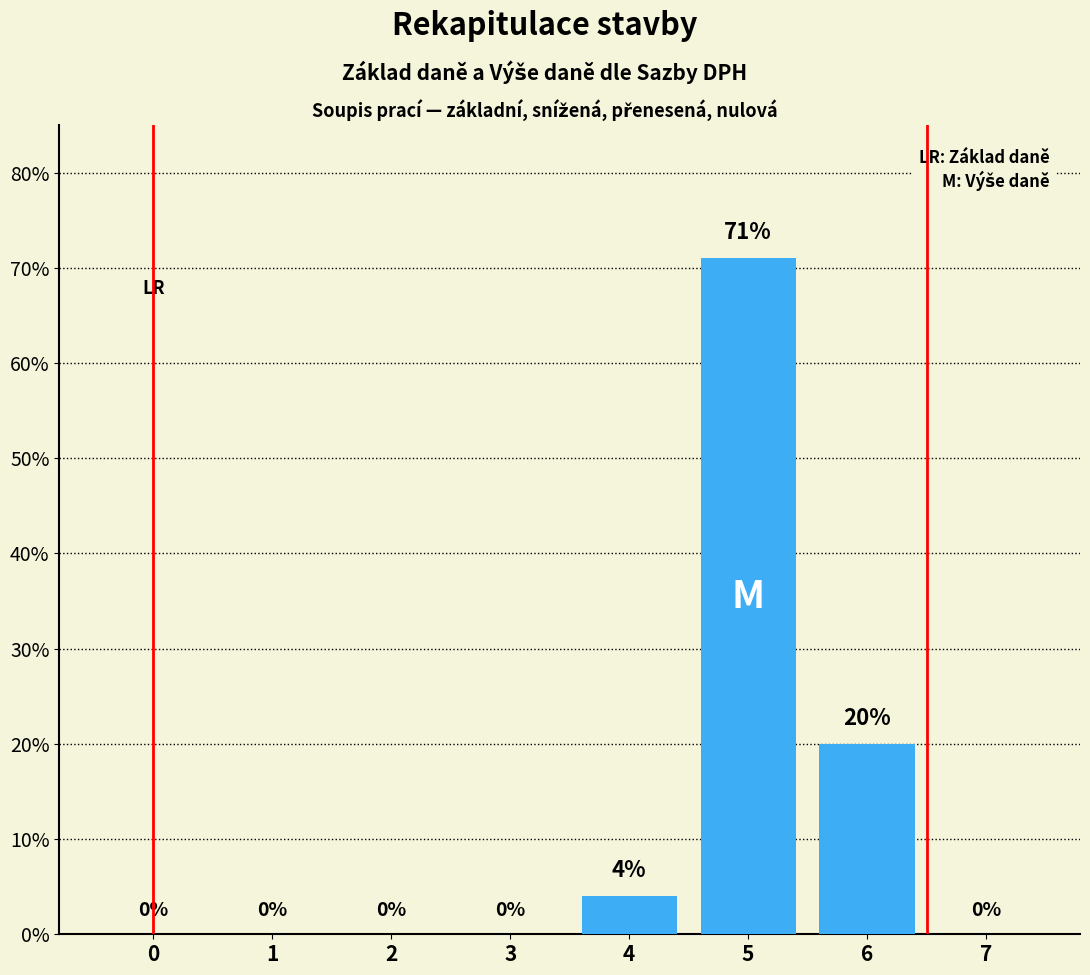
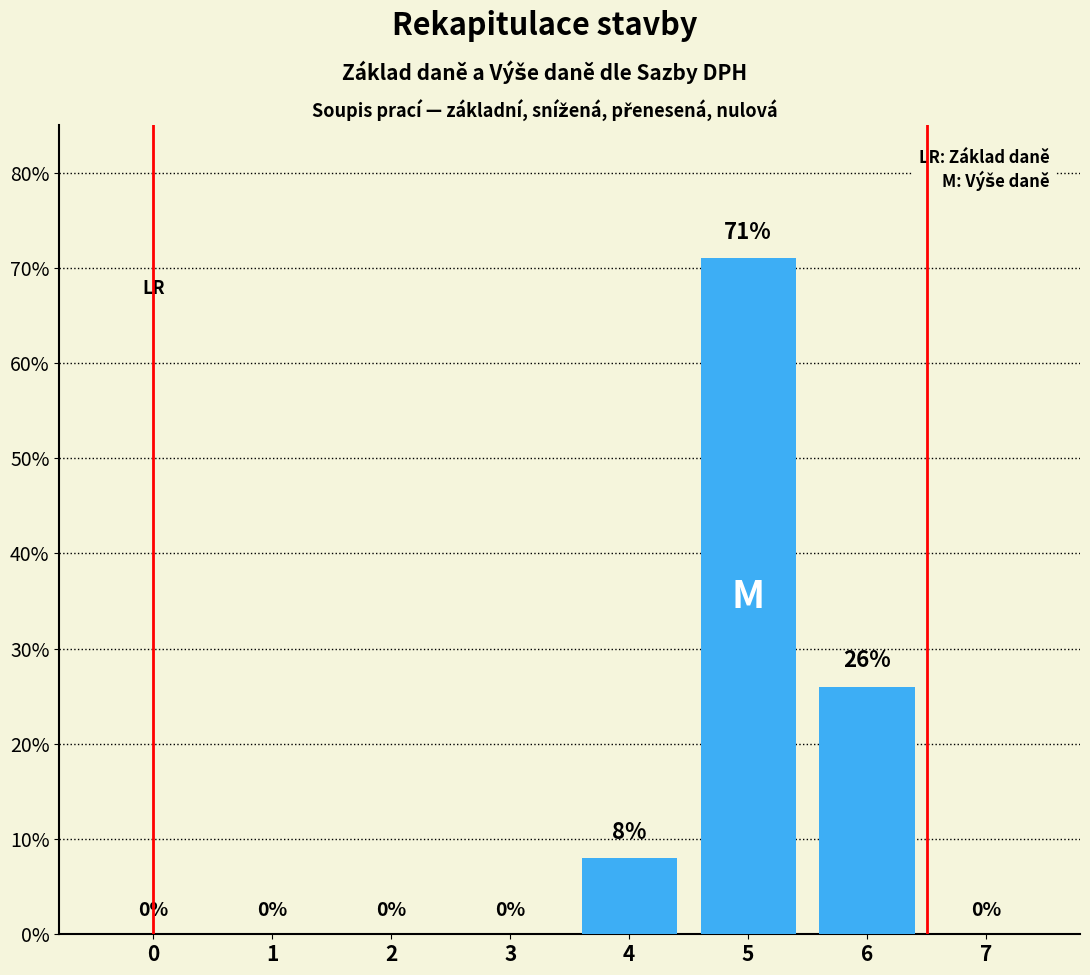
  {
    "0": "0%",
    "1": "0%",
    "2": "0%",
    "3": "0%",
-   "4": "4%",
+   "4": "8%",
    "5": "71%",
-   "6": "20%",
+   "6": "26%",
    "7": "0%"
  }
